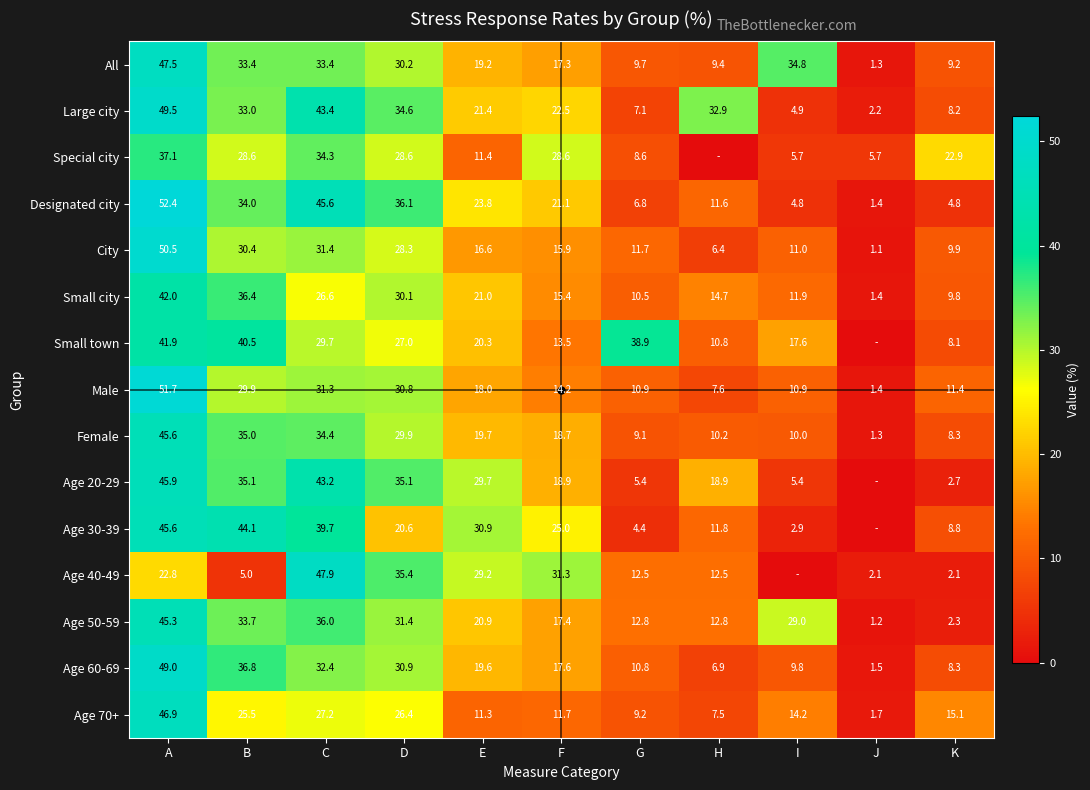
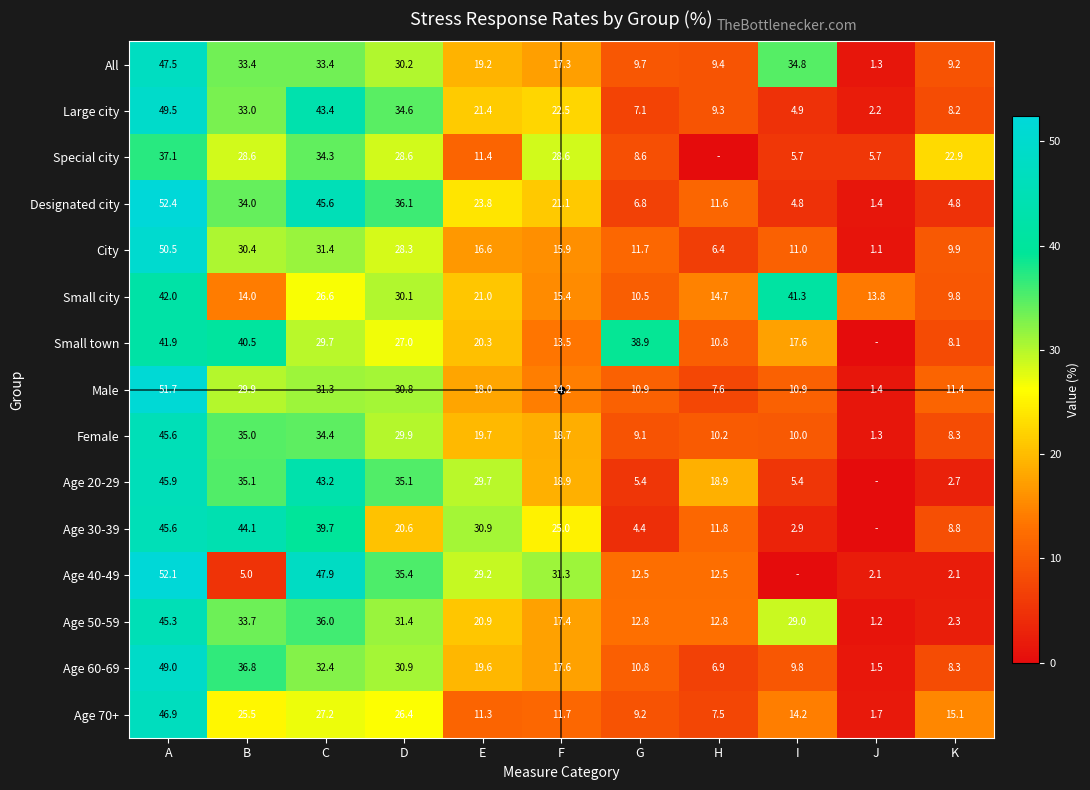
  {
    "All": {
      "A": 47.5,
      "B": 33.4,
      "C": 33.4,
      "D": 30.2,
      "E": 19.2,
      "F": 17.3,
      "G": 9.7,
      "H": 9.4,
      "I": 34.8,
      "J": 1.3,
      "K": 9.2
    },
    "Large city": {
      "A": 49.5,
      "B": 33.0,
      "C": 43.4,
      "D": 34.6,
      "E": 21.4,
      "F": 22.5,
      "G": 7.1,
-     "H": 32.9,
+     "H": 9.3,
      "I": 4.9,
      "J": 2.2,
      "K": 8.2
    },
    "Special city": {
      "A": 37.1,
      "B": 28.6,
      "C": 34.3,
      "D": 28.6,
      "E": 11.4,
      "F": 28.6,
      "G": 8.6,
      "I": 5.7,
      "J": 5.7,
      "K": 22.9
    },
    "Designated city": {
      "A": 52.4,
      "B": 34.0,
      "C": 45.6,
      "D": 36.1,
      "E": 23.8,
      "F": 21.1,
      "G": 6.8,
      "H": 11.6,
      "I": 4.8,
      "J": 1.4,
      "K": 4.8
    },
    "City": {
      "A": 50.5,
      "B": 30.4,
      "C": 31.4,
      "D": 28.3,
      "E": 16.6,
      "F": 15.9,
      "G": 11.7,
      "H": 6.4,
      "I": 11.0,
      "J": 1.1,
      "K": 9.9
    },
    "Small city": {
      "A": 42.0,
-     "B": 36.4,
+     "B": 14.0,
      "C": 26.6,
      "D": 30.1,
      "E": 21.0,
      "F": 15.4,
      "G": 10.5,
      "H": 14.7,
-     "I": 11.9,
-     "J": 1.4,
+     "I": 41.3,
+     "J": 13.8,
      "K": 9.8
    },
    "Small town": {
      "A": 41.9,
      "B": 40.5,
      "C": 29.7,
      "D": 27.0,
      "E": 20.3,
      "F": 13.5,
      "G": 38.9,
      "H": 10.8,
      "I": 17.6,
      "K": 8.1
    },
    "Male": {
      "A": 51.7,
      "B": 29.9,
      "C": 31.3,
      "D": 30.8,
      "E": 18.0,
      "G": 10.9,
      "H": 7.6,
      "I": 10.9,
      "J": 1.4,
      "K": 11.4
    },
    "Female": {
      "A": 45.6,
      "B": 35.0,
      "C": 34.4,
      "D": 29.9,
      "E": 19.7,
      "F": 18.7,
      "G": 9.1,
      "H": 10.2,
      "I": 10.0,
      "J": 1.3,
      "K": 8.3
    },
    "Age 20-29": {
      "A": 45.9,
      "B": 35.1,
      "C": 43.2,
      "D": 35.1,
      "E": 29.7,
      "F": 18.9,
      "G": 5.4,
      "H": 18.9,
      "I": 5.4,
      "K": 2.7
    },
    "Age 30-39": {
      "A": 45.6,
      "B": 44.1,
      "C": 39.7,
      "D": 20.6,
      "E": 30.9,
      "F": 25.0,
      "G": 4.4,
      "H": 11.8,
      "I": 2.9,
      "K": 8.8
    },
    "Age 40-49": {
-     "A": 22.8,
+     "A": 52.1,
      "B": 5.0,
      "C": 47.9,
      "D": 35.4,
      "E": 29.2,
      "F": 31.3,
      "G": 12.5,
      "H": 12.5,
      "J": 2.1,
      "K": 2.1
    },
    "Age 50-59": {
      "A": 45.3,
      "B": 33.7,
      "C": 36.0,
      "D": 31.4,
      "E": 20.9,
      "F": 17.4,
      "G": 12.8,
      "H": 12.8,
      "I": 29.0,
      "J": 1.2,
      "K": 2.3
    },
    "Age 60-69": {
      "A": 49.0,
      "B": 36.8,
      "C": 32.4,
      "D": 30.9,
      "E": 19.6,
      "F": 17.6,
      "G": 10.8,
      "H": 6.9,
      "I": 9.8,
      "J": 1.5,
      "K": 8.3
    },
    "Age 70+": {
      "A": 46.9,
      "B": 25.5,
      "C": 27.2,
      "D": 26.4,
      "E": 11.3,
      "F": 11.7,
      "G": 9.2,
      "H": 7.5,
      "I": 14.2,
      "J": 1.7,
      "K": 15.1
    }
  }
